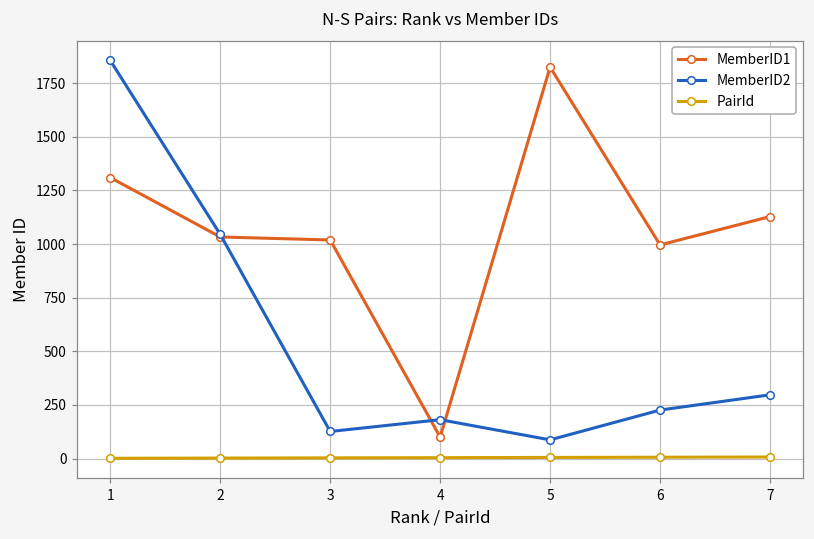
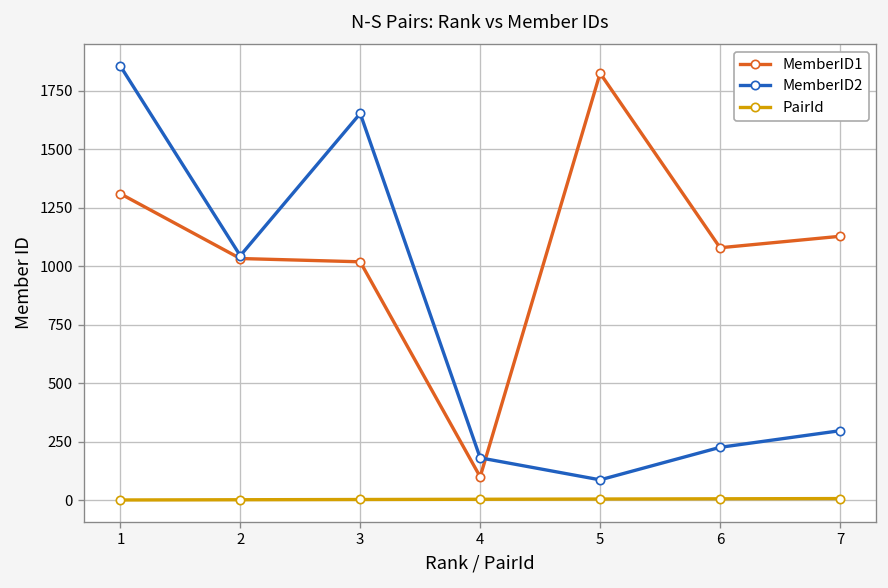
  {
    "MemberID1": {
      "1": 1310,
      "3": 1020,
      "4": 100,
      "5": 1830,
-     "6": 1000,
+     "6": 1080,
      "7": 1130
    },
    "MemberID2": {
      "1": 1860,
-     "3": 130,
+     "3": 1650,
      "4": 180,
      "5": 90,
      "6": 230,
      "7": 300
    },
    "PairId": {
      "1": 0,
      "2": 0,
      "3": 0,
      "4": 0,
      "5": 10,
      "6": 10,
      "7": 10
    }
  }
